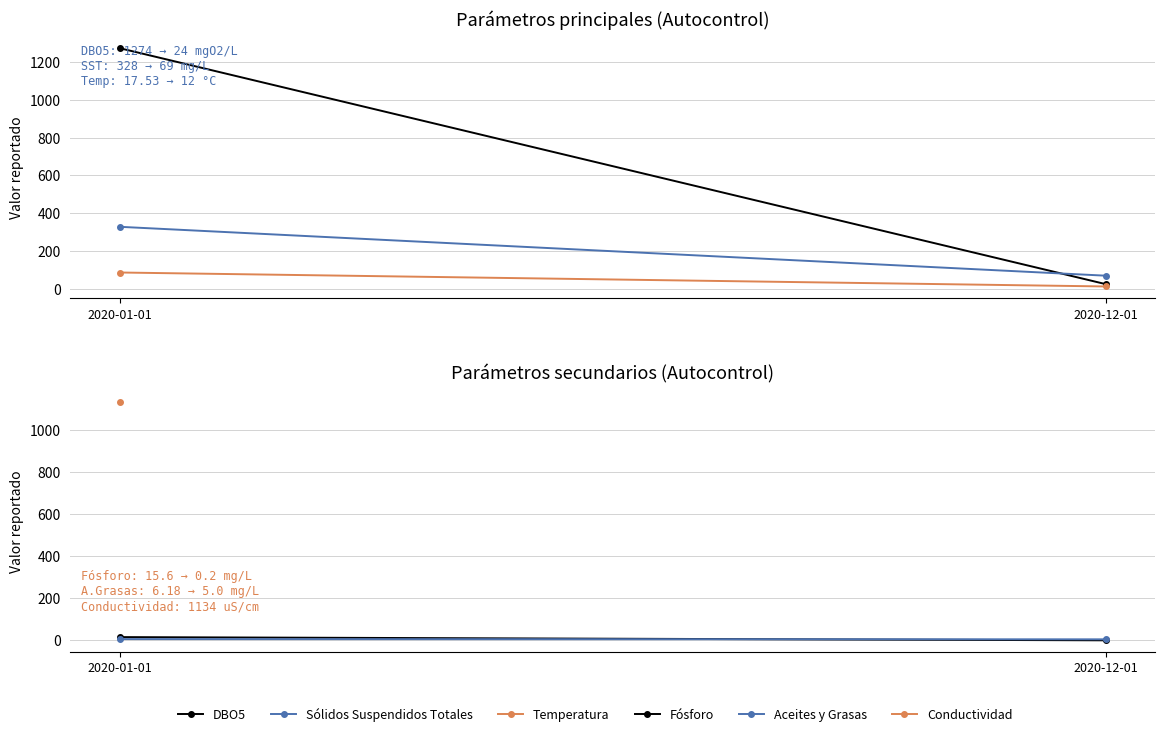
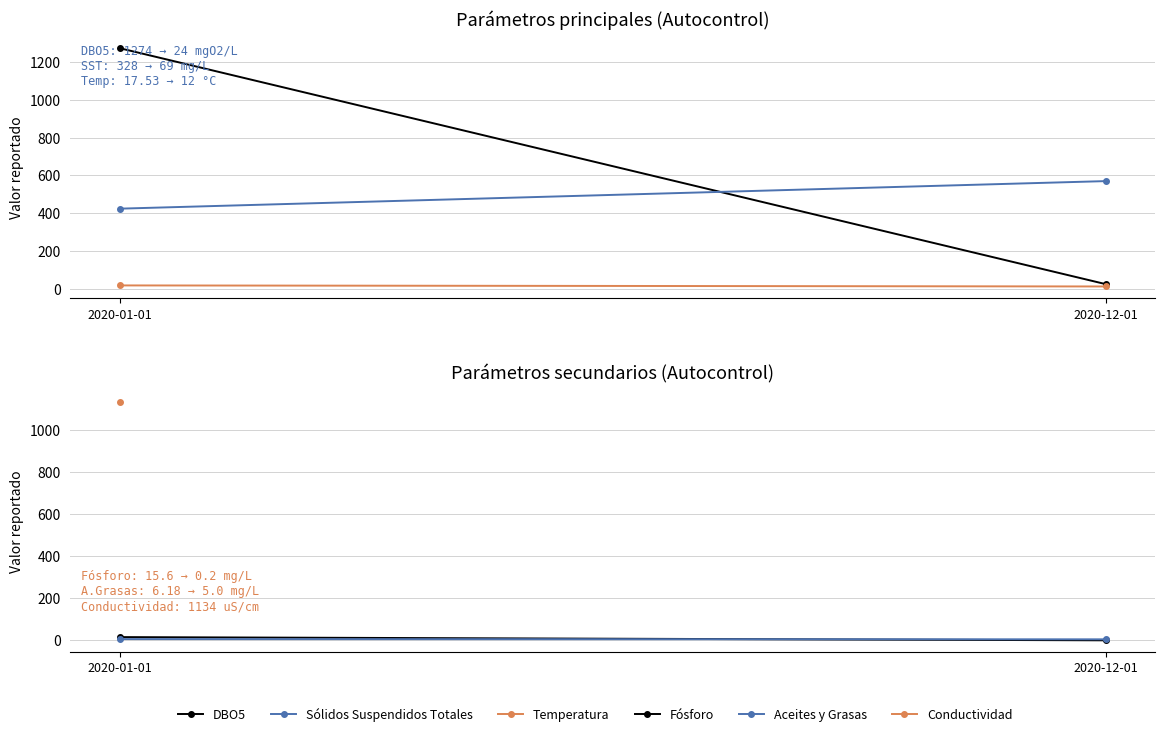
  {
    "Parámetros principales (Autocontrol)": {
      "DBO5": {
        "2020-01-01": 1274
      },
      "Sólidos Suspendidos Totales": {
-       "2020-01-01": 330,
-       "2020-12-01": 70
+       "2020-01-01": 420,
+       "2020-12-01": 570
      },
      "Temperatura": {
-       "2020-01-01": 90
+       "2020-01-01": 20
      }
    },
    "Parámetros secundarios (Autocontrol)": {
      "Conductividad": {
        "2020-01-01": 1130
      }
    }
  }
